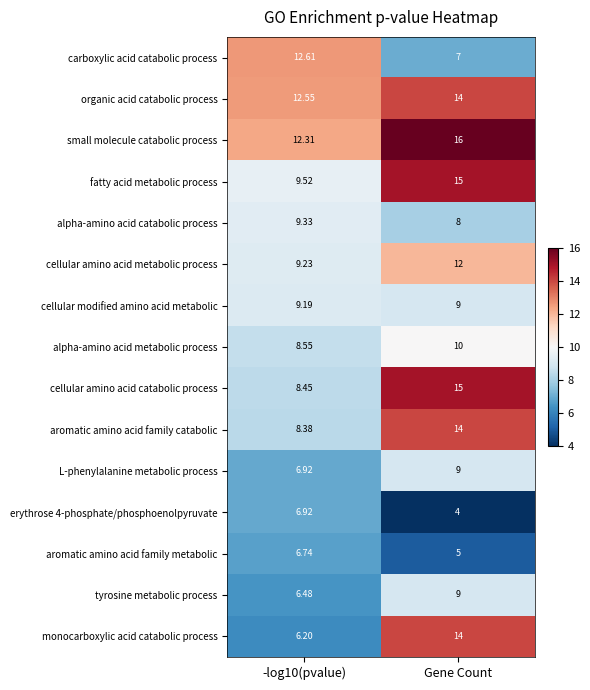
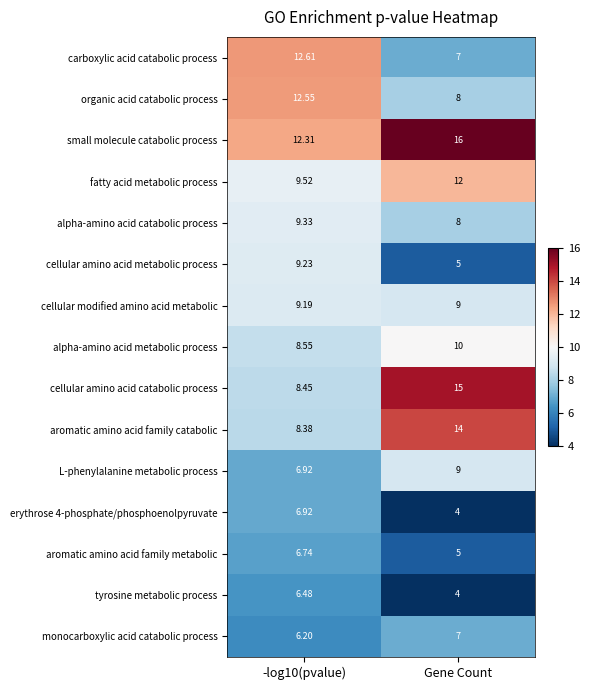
  {
    "carboxylic acid catabolic process": {
      "-log10(pvalue)": 12.61,
      "Gene Count": 7
    },
    "organic acid catabolic process": {
      "-log10(pvalue)": 12.55,
-     "Gene Count": 14
+     "Gene Count": 8
    },
    "small molecule catabolic process": {
      "-log10(pvalue)": 12.31,
      "Gene Count": 16
    },
    "fatty acid metabolic process": {
      "-log10(pvalue)": 9.52,
-     "Gene Count": 15
+     "Gene Count": 12
    },
    "alpha-amino acid catabolic process": {
      "-log10(pvalue)": 9.33,
      "Gene Count": 8
    },
    "cellular amino acid metabolic process": {
      "-log10(pvalue)": 9.23,
-     "Gene Count": 12
+     "Gene Count": 5
    },
    "cellular modified amino acid metabolic": {
      "-log10(pvalue)": 9.19,
      "Gene Count": 9
    },
    "alpha-amino acid metabolic process": {
      "-log10(pvalue)": 8.55,
      "Gene Count": 10
    },
    "cellular amino acid catabolic process": {
      "-log10(pvalue)": 8.45,
      "Gene Count": 15
    },
    "aromatic amino acid family catabolic": {
      "-log10(pvalue)": 8.38,
      "Gene Count": 14
    },
    "L-phenylalanine metabolic process": {
      "-log10(pvalue)": 6.92,
      "Gene Count": 9
    },
    "erythrose 4-phosphate/phosphoenolpyruvate": {
      "-log10(pvalue)": 6.92,
      "Gene Count": 4
    },
    "aromatic amino acid family metabolic": {
      "-log10(pvalue)": 6.74,
      "Gene Count": 5
    },
    "tyrosine metabolic process": {
      "-log10(pvalue)": 6.48,
-     "Gene Count": 9
+     "Gene Count": 4
    },
    "monocarboxylic acid catabolic process": {
      "-log10(pvalue)": 6.20,
-     "Gene Count": 14
+     "Gene Count": 7
    }
  }
